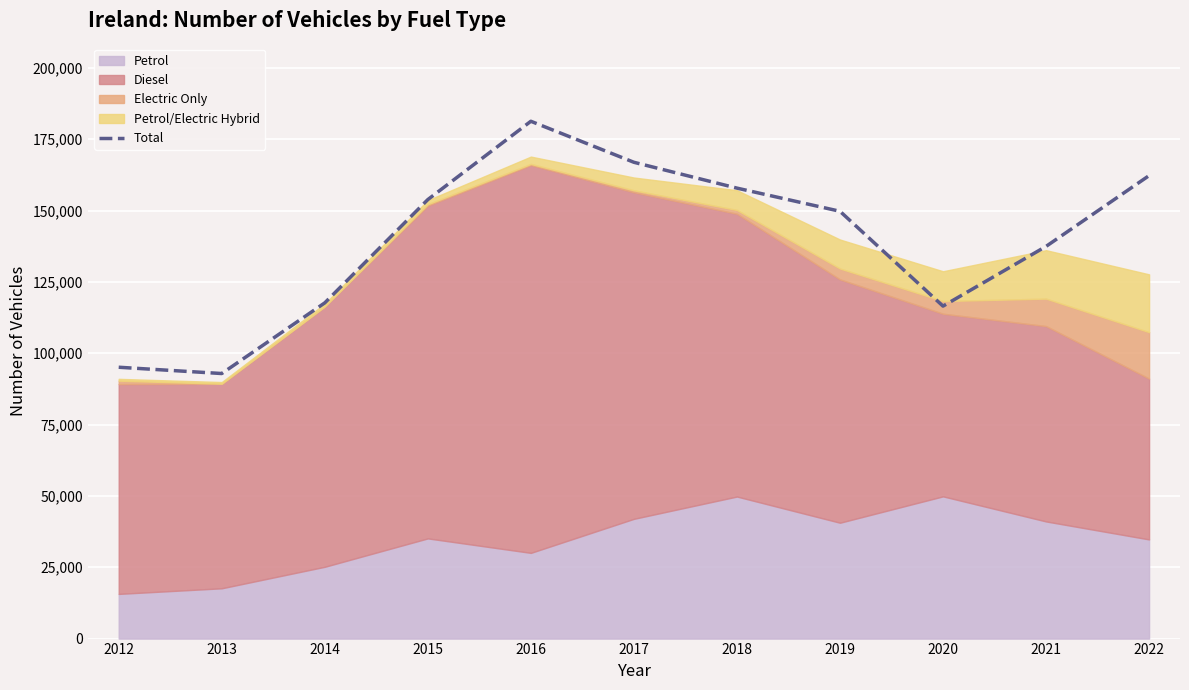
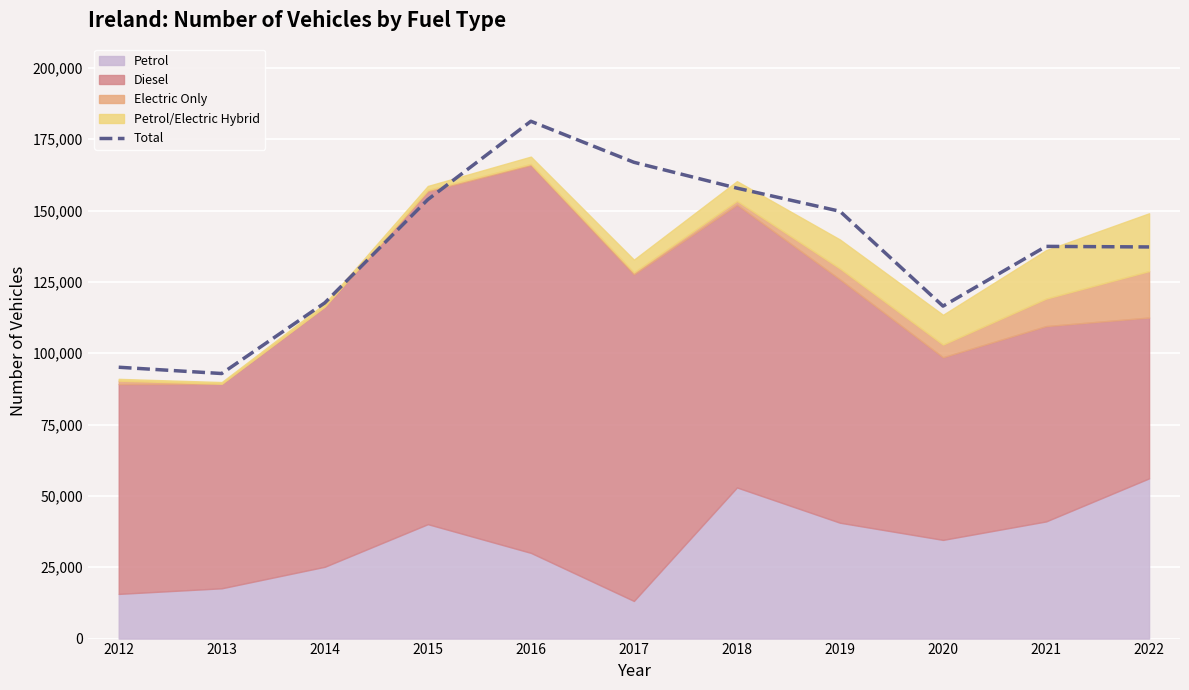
  {
    "Total": {
      "2012": "95,000",
      "2013": "93,000",
      "2016": "181,000",
      "2017": "167,000",
      "2019": "150,000",
      "2020": "117,000",
      "2021": "137,000",
-     "2022": "162,000"
+     "2022": "137,000"
    },
    "Petrol": {
      "2012": "16,000",
      "2013": "18,000",
      "2014": "25,000",
-     "2015": "35,000",
+     "2015": "40,000",
      "2016": "30,000",
-     "2017": "42,000",
-     "2018": "50,000",
+     "2017": "13,000",
+     "2018": "53,000",
      "2019": "41,000",
-     "2020": "50,000",
+     "2020": "35,000",
      "2021": "41,000",
-     "2022": "35,000"
+     "2022": "56,000"
    }
  }
